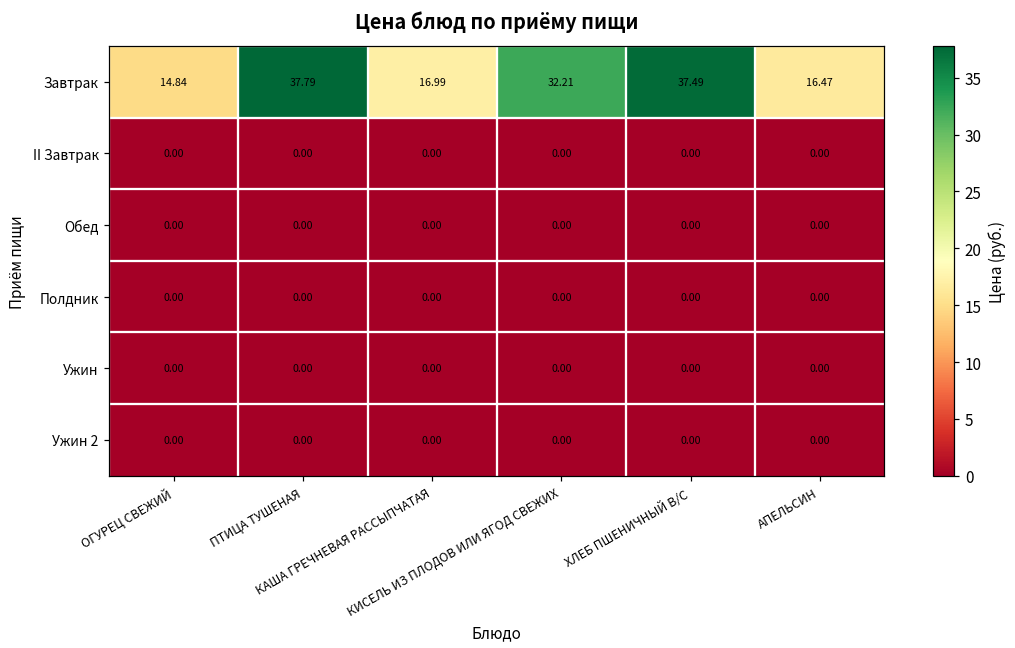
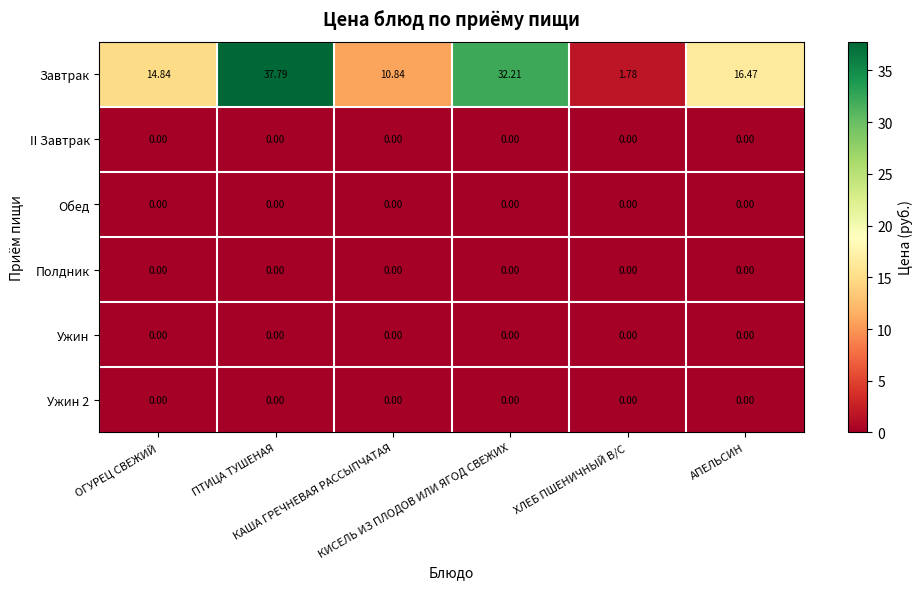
  {
    "Завтрак": {
      "ОГУРЕЦ СВЕЖИЙ": 14.84,
      "ПТИЦА ТУШЕНАЯ": 37.79,
-     "КАША ГРЕЧНЕВАЯ РАССЫПЧАТАЯ": 16.99,
+     "КАША ГРЕЧНЕВАЯ РАССЫПЧАТАЯ": 10.84,
      "КИСЕЛЬ ИЗ ПЛОДОВ ИЛИ ЯГОД СВЕЖИХ": 32.21,
-     "ХЛЕБ ПШЕНИЧНЫЙ В/С": 37.49,
+     "ХЛЕБ ПШЕНИЧНЫЙ В/С": 1.78,
      "АПЕЛЬСИН": 16.47
    },
    "II Завтрак": {
      "ОГУРЕЦ СВЕЖИЙ": 0.00,
      "ПТИЦА ТУШЕНАЯ": 0.00,
      "КАША ГРЕЧНЕВАЯ РАССЫПЧАТАЯ": 0.00,
      "КИСЕЛЬ ИЗ ПЛОДОВ ИЛИ ЯГОД СВЕЖИХ": 0.00,
      "ХЛЕБ ПШЕНИЧНЫЙ В/С": 0.00,
      "АПЕЛЬСИН": 0.00
    },
    "Обед": {
      "ОГУРЕЦ СВЕЖИЙ": 0.00,
      "ПТИЦА ТУШЕНАЯ": 0.00,
      "КАША ГРЕЧНЕВАЯ РАССЫПЧАТАЯ": 0.00,
      "КИСЕЛЬ ИЗ ПЛОДОВ ИЛИ ЯГОД СВЕЖИХ": 0.00,
      "ХЛЕБ ПШЕНИЧНЫЙ В/С": 0.00,
      "АПЕЛЬСИН": 0.00
    },
    "Полдник": {
      "ОГУРЕЦ СВЕЖИЙ": 0.00,
      "ПТИЦА ТУШЕНАЯ": 0.00,
      "КАША ГРЕЧНЕВАЯ РАССЫПЧАТАЯ": 0.00,
      "КИСЕЛЬ ИЗ ПЛОДОВ ИЛИ ЯГОД СВЕЖИХ": 0.00,
      "ХЛЕБ ПШЕНИЧНЫЙ В/С": 0.00,
      "АПЕЛЬСИН": 0.00
    },
    "Ужин": {
      "ОГУРЕЦ СВЕЖИЙ": 0.00,
      "ПТИЦА ТУШЕНАЯ": 0.00,
      "КАША ГРЕЧНЕВАЯ РАССЫПЧАТАЯ": 0.00,
      "КИСЕЛЬ ИЗ ПЛОДОВ ИЛИ ЯГОД СВЕЖИХ": 0.00,
      "ХЛЕБ ПШЕНИЧНЫЙ В/С": 0.00,
      "АПЕЛЬСИН": 0.00
    },
    "Ужин 2": {
      "ОГУРЕЦ СВЕЖИЙ": 0.00,
      "ПТИЦА ТУШЕНАЯ": 0.00,
      "КАША ГРЕЧНЕВАЯ РАССЫПЧАТАЯ": 0.00,
      "КИСЕЛЬ ИЗ ПЛОДОВ ИЛИ ЯГОД СВЕЖИХ": 0.00,
      "ХЛЕБ ПШЕНИЧНЫЙ В/С": 0.00,
      "АПЕЛЬСИН": 0.00
    }
  }
